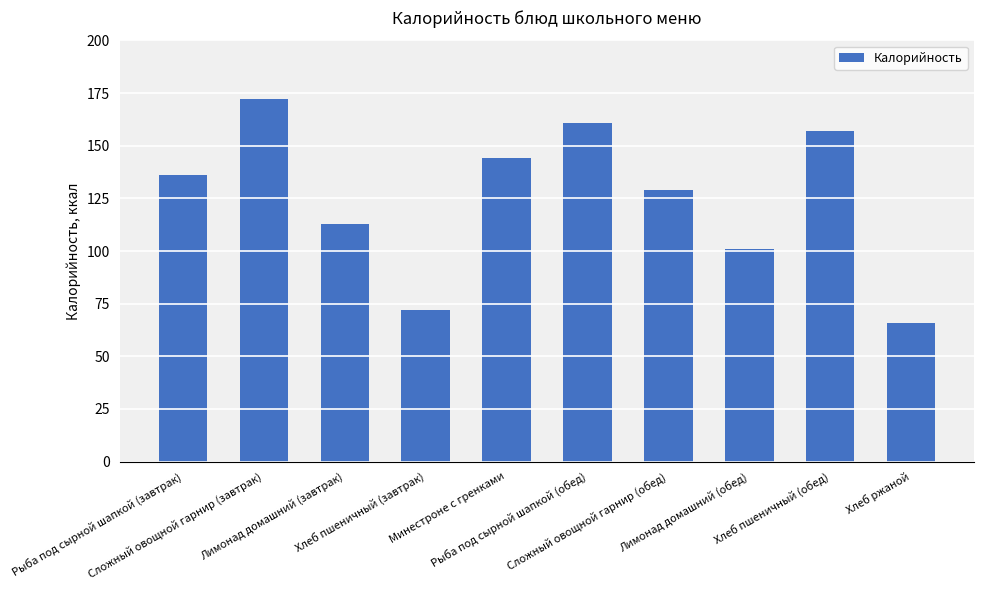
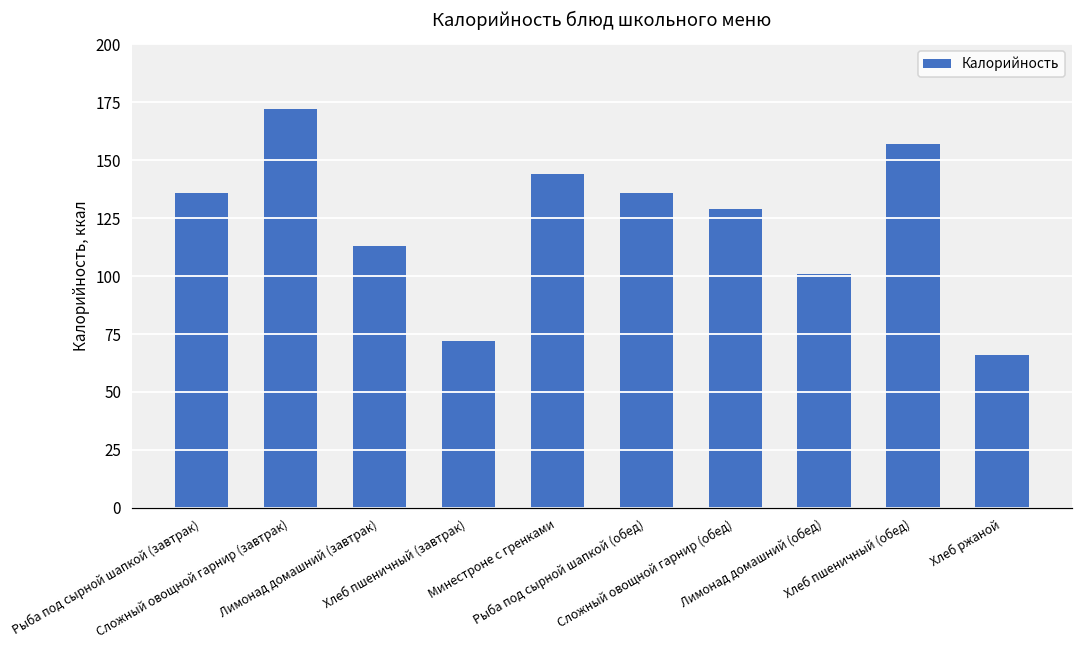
  {
    "Рыба под сырной шапкой (завтрак)": 136,
    "Сложный овощной гарнир (завтрак)": 172,
    "Лимонад домашний (завтрак)": 113,
    "Хлеб пшеничный (завтрак)": 72,
    "Минестроне с гренками": 144,
-   "Рыба под сырной шапкой (обед)": 161,
+   "Рыба под сырной шапкой (обед)": 136,
    "Сложный овощной гарнир (обед)": 129,
    "Лимонад домашний (обед)": 101,
    "Хлеб пшеничный (обед)": 157,
    "Хлеб ржаной": 66
  }
